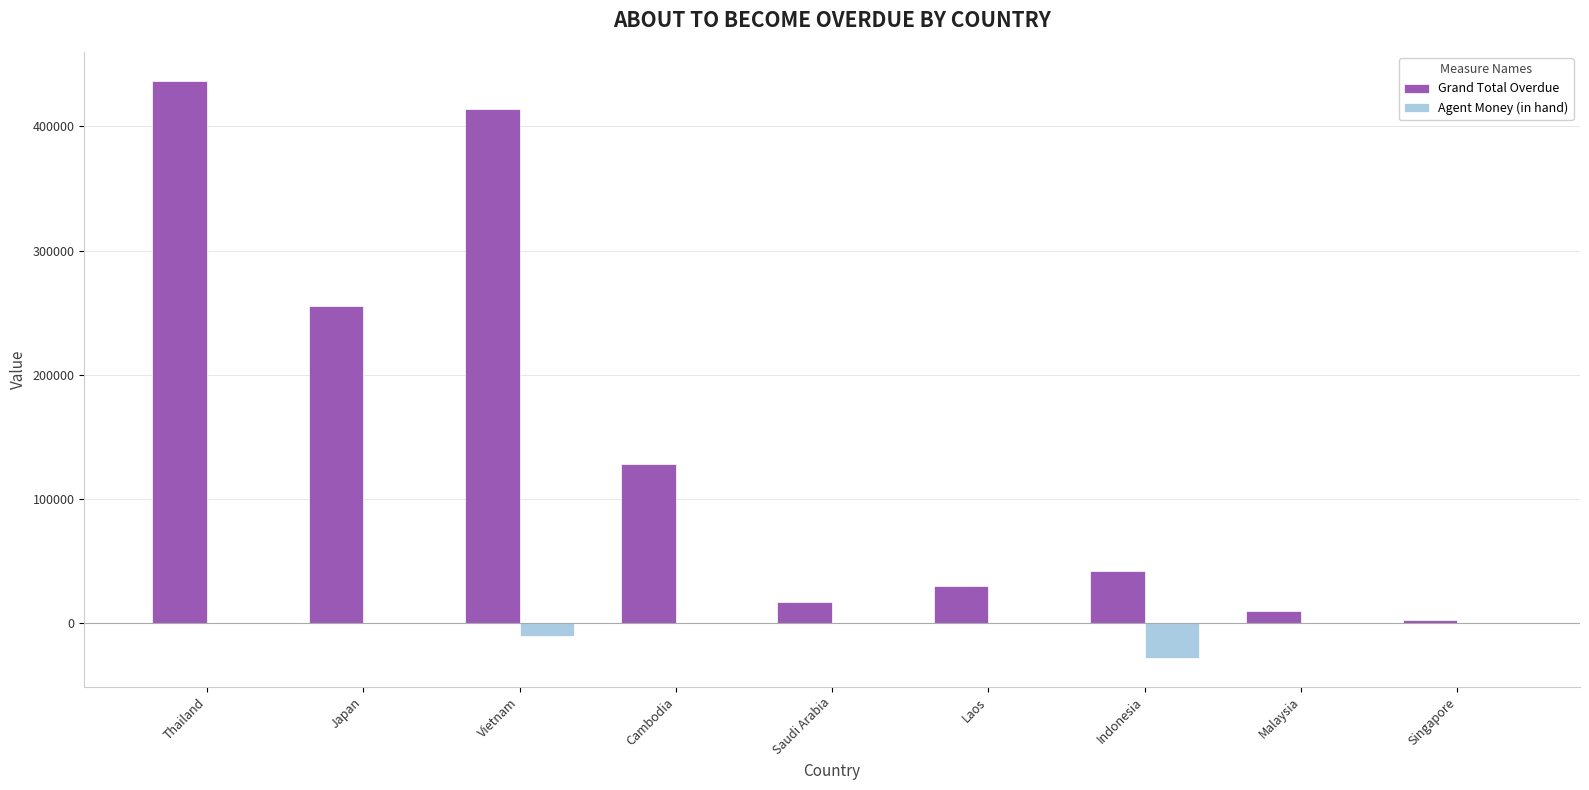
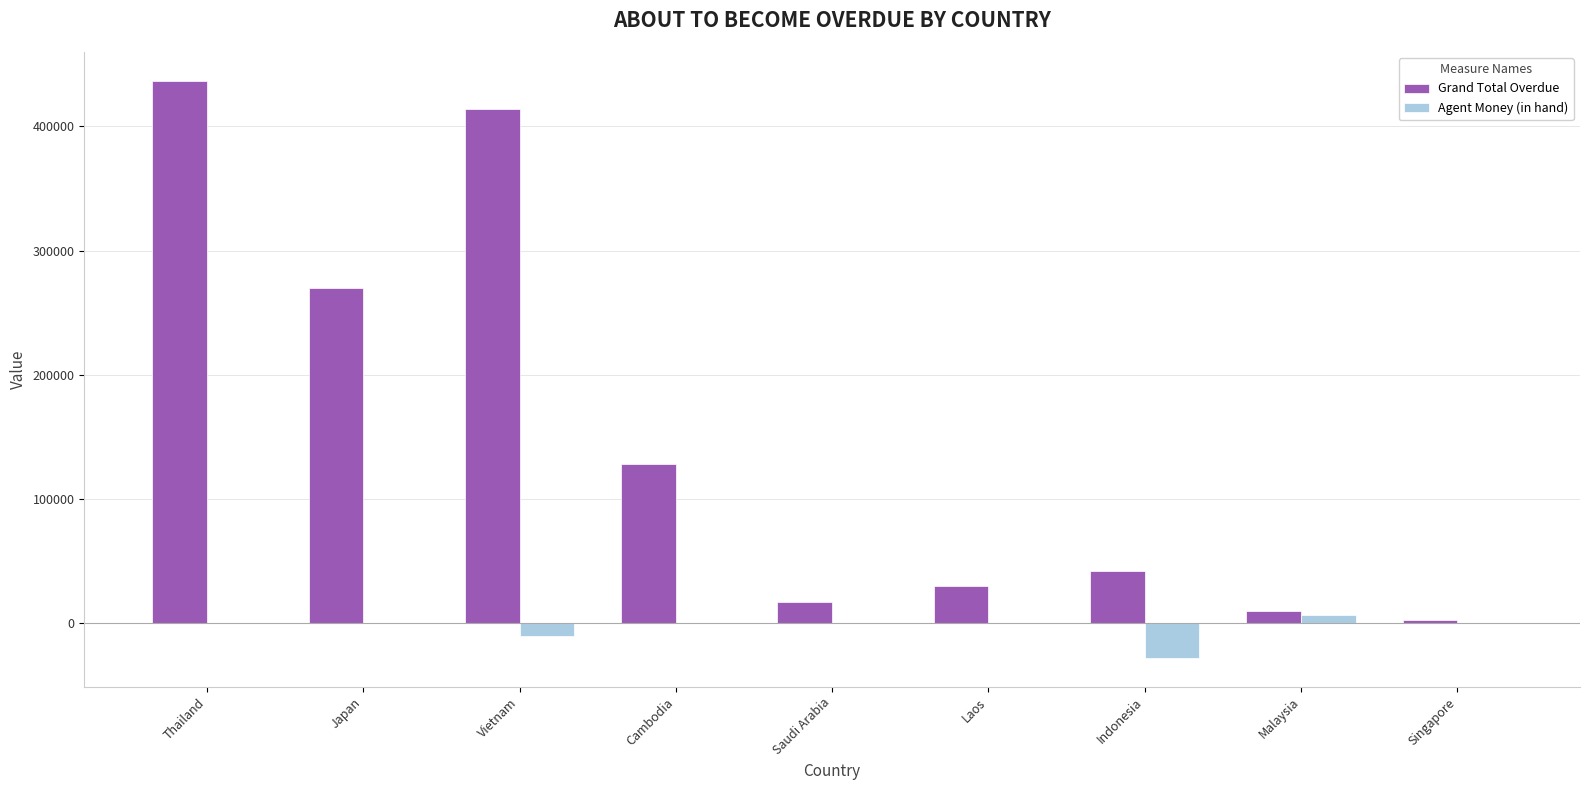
  {
    "Grand Total Overdue": {
      "Thailand": 437000,
-     "Japan": 255000,
+     "Japan": 270000,
      "Vietnam": 414000,
      "Cambodia": 128000,
      "Saudi Arabia": 18000,
      "Laos": 30000,
      "Indonesia": 42000,
      "Malaysia": 10000,
      "Singapore": 2000
    },
    "Agent Money (in hand)": {
      "Thailand": 0,
      "Japan": 0,
      "Vietnam": -10000,
      "Cambodia": 0,
      "Saudi Arabia": 0,
      "Laos": 0,
      "Indonesia": -28000,
-     "Malaysia": 0,
+     "Malaysia": 7000,
      "Singapore": 0
    }
  }
